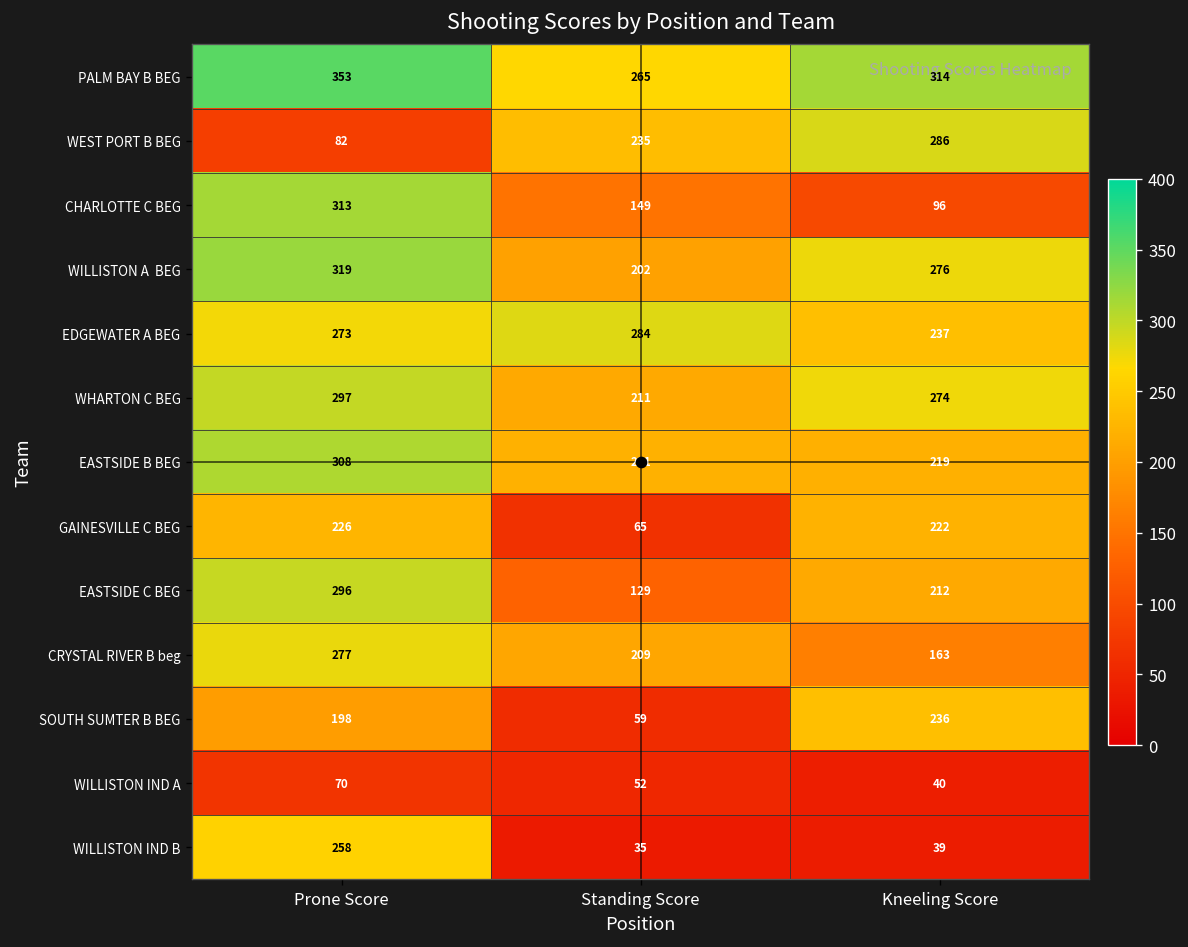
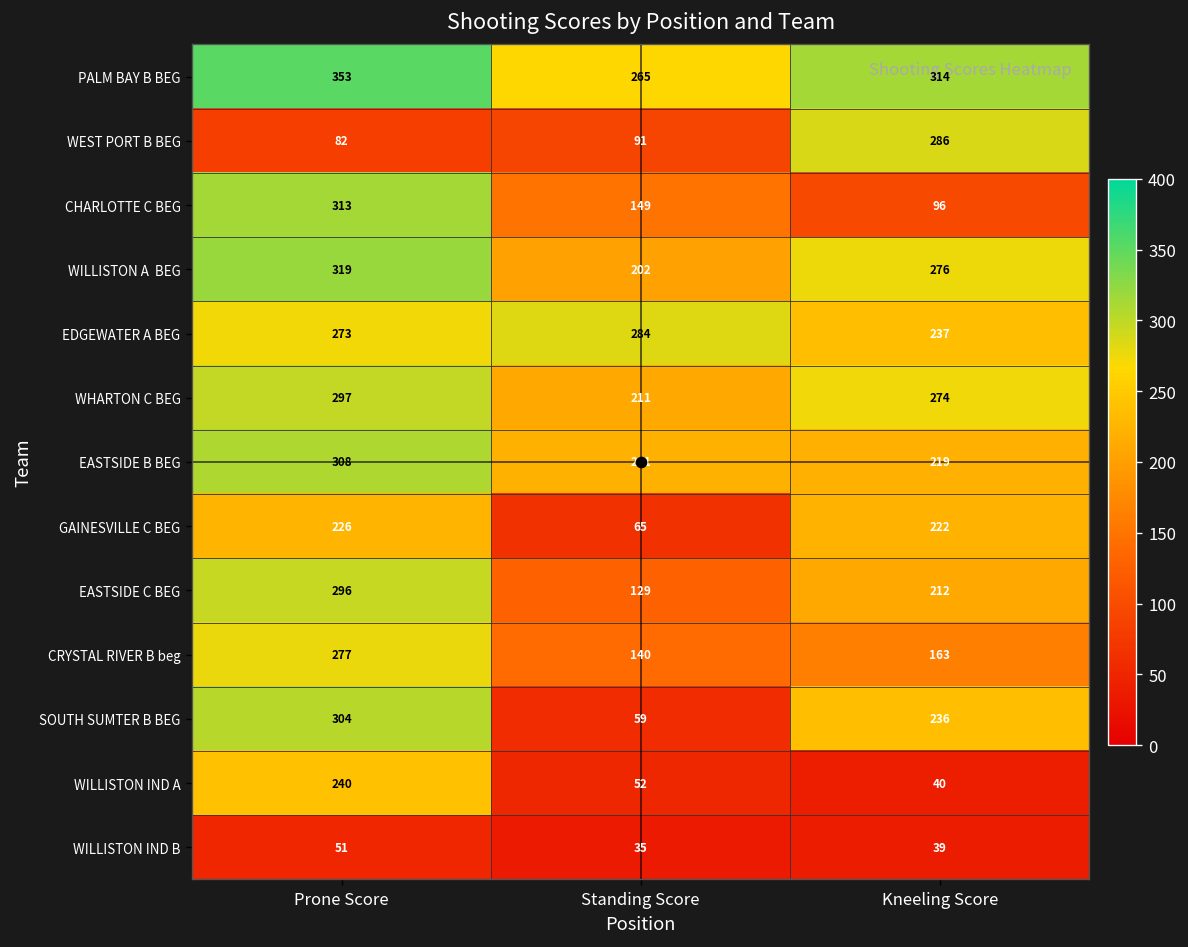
  {
    "PALM BAY B BEG": {
      "Prone Score": 353,
      "Standing Score": 265
    },
    "WEST PORT B BEG": {
      "Prone Score": 82,
-     "Standing Score": 235,
+     "Standing Score": 91,
      "Kneeling Score": 286
    },
    "CHARLOTTE C BEG": {
      "Prone Score": 313,
      "Standing Score": 149,
      "Kneeling Score": 96
    },
    "WILLISTON A BEG": {
      "Prone Score": 319,
      "Standing Score": 202,
      "Kneeling Score": 276
    },
    "EDGEWATER A BEG": {
      "Prone Score": 273,
      "Standing Score": 284,
      "Kneeling Score": 237
    },
    "WHARTON C BEG": {
      "Prone Score": 297,
      "Standing Score": 211,
      "Kneeling Score": 274
    },
    "EASTSIDE B BEG": {
      "Prone Score": 308,
      "Kneeling Score": 219
    },
    "GAINESVILLE C BEG": {
      "Prone Score": 226,
      "Standing Score": 65,
      "Kneeling Score": 222
    },
    "EASTSIDE C BEG": {
      "Prone Score": 296,
      "Standing Score": 129,
      "Kneeling Score": 212
    },
    "CRYSTAL RIVER B beg": {
      "Prone Score": 277,
-     "Standing Score": 209,
+     "Standing Score": 140,
      "Kneeling Score": 163
    },
    "SOUTH SUMTER B BEG": {
-     "Prone Score": 198,
+     "Prone Score": 304,
      "Standing Score": 59,
      "Kneeling Score": 236
    },
    "WILLISTON IND A": {
-     "Prone Score": 70,
+     "Prone Score": 240,
      "Standing Score": 52,
      "Kneeling Score": 40
    },
    "WILLISTON IND B": {
-     "Prone Score": 258,
+     "Prone Score": 51,
      "Standing Score": 35,
      "Kneeling Score": 39
    }
  }
